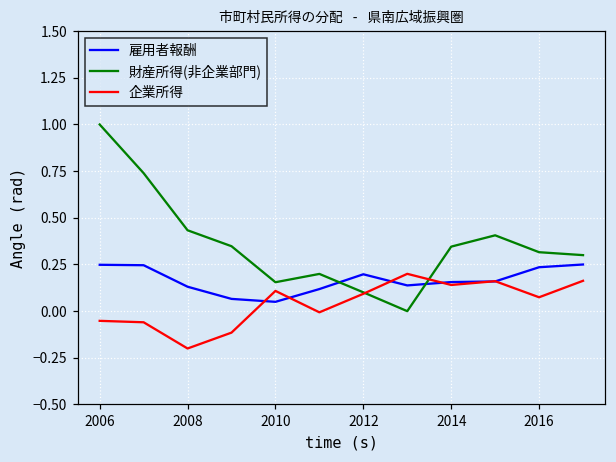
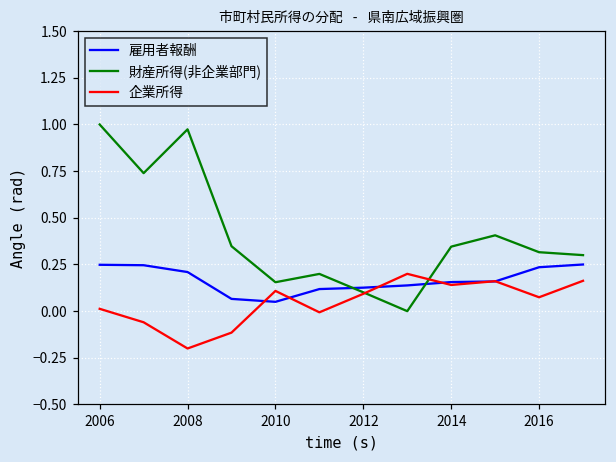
  {
    "雇用者報酬": {
      "2006": 0.25,
-     "2008": 0.13,
+     "2008": 0.21,
      "2010": 0.05,
-     "2012": 0.20,
+     "2012": 0.13,
      "2014": 0.16,
      "2016": 0.24
    },
    "財産所得(非企業部門)": {
      "2006": 1.00,
-     "2008": 0.43,
+     "2008": 0.97,
      "2010": 0.15,
      "2014": 0.35,
      "2016": 0.32
    },
    "企業所得": {
-     "2006": -0.05,
+     "2006": 0.01,
      "2008": -0.20,
      "2010": 0.11,
      "2014": 0.14,
      "2016": 0.07
    }
  }
